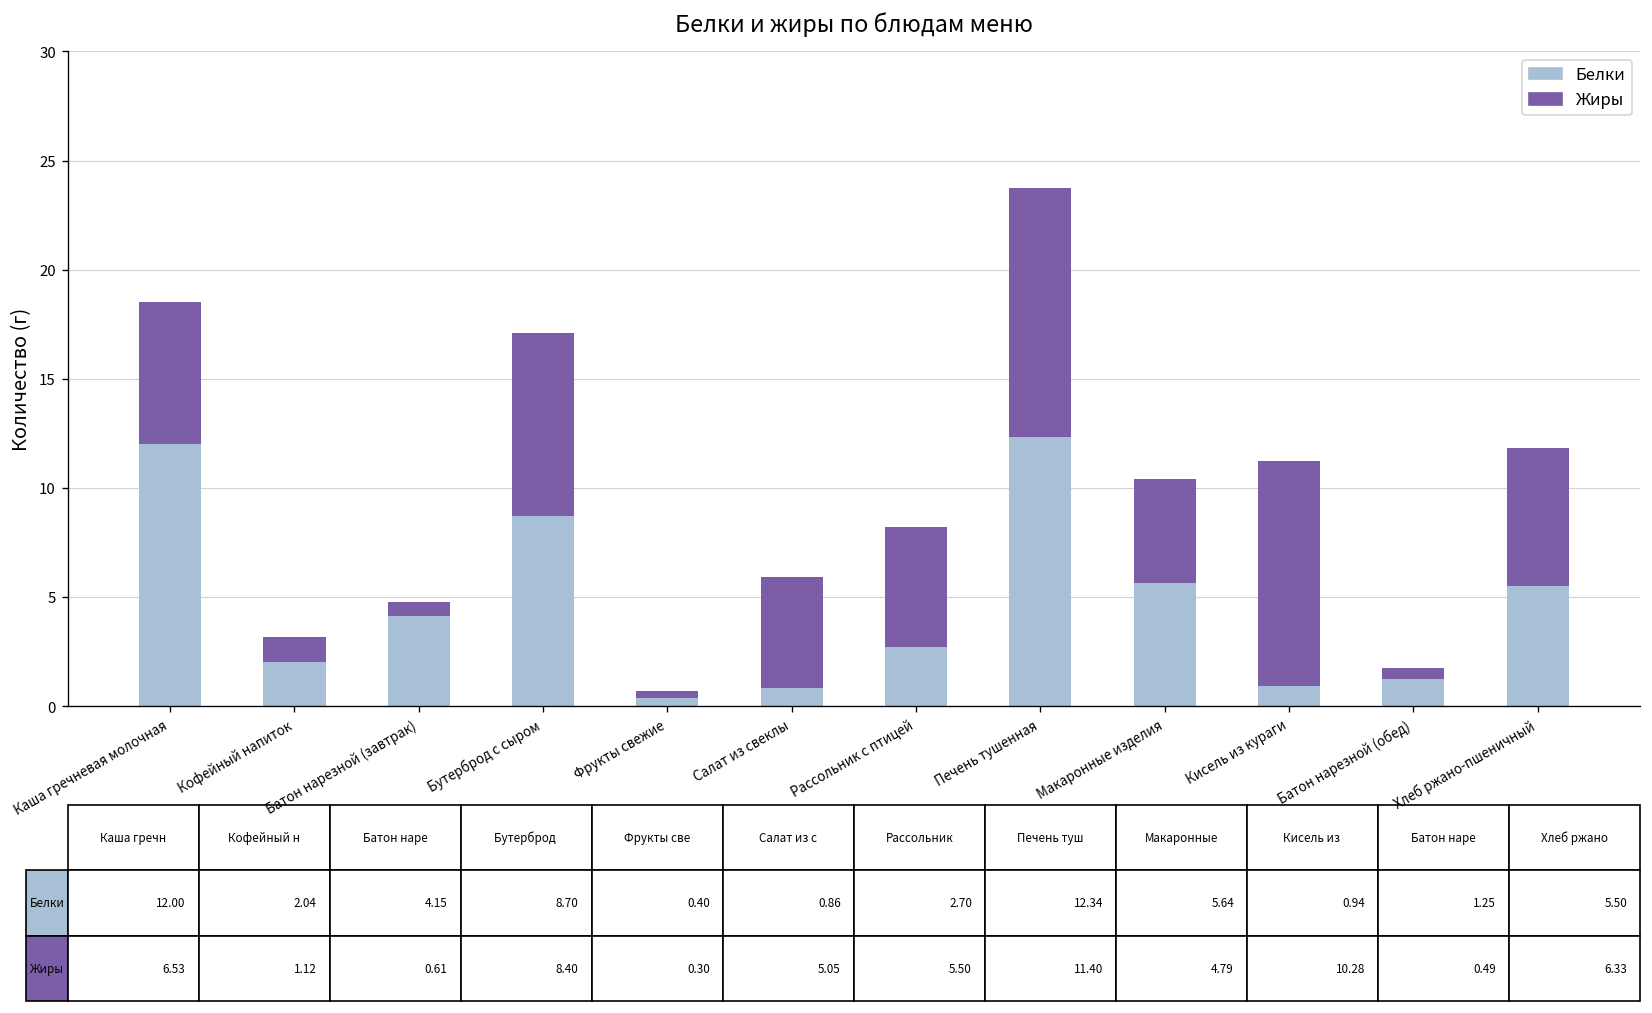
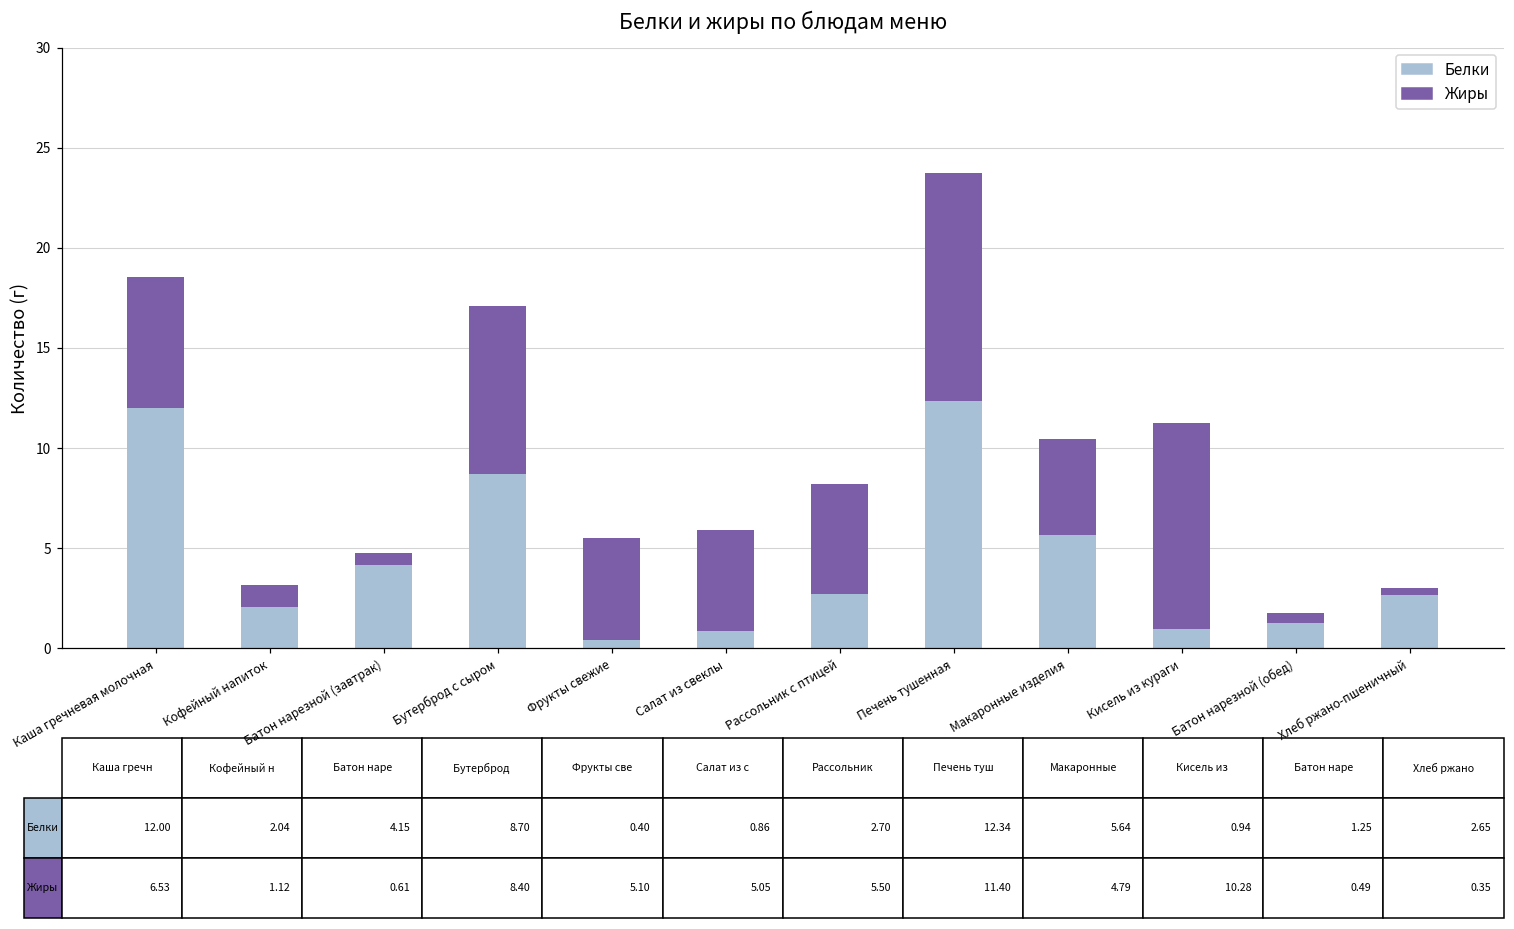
  {
    "Белки": {
-     "Хлеб ржано-пшеничный": 5.50
+     "Хлеб ржано-пшеничный": 2.65
    },
    "Жиры": {
-     "Фрукты свежие": 0.30,
-     "Хлеб ржано-пшеничный": 6.33
+     "Фрукты свежие": 5.10,
+     "Хлеб ржано-пшеничный": 0.35
    }
  }
